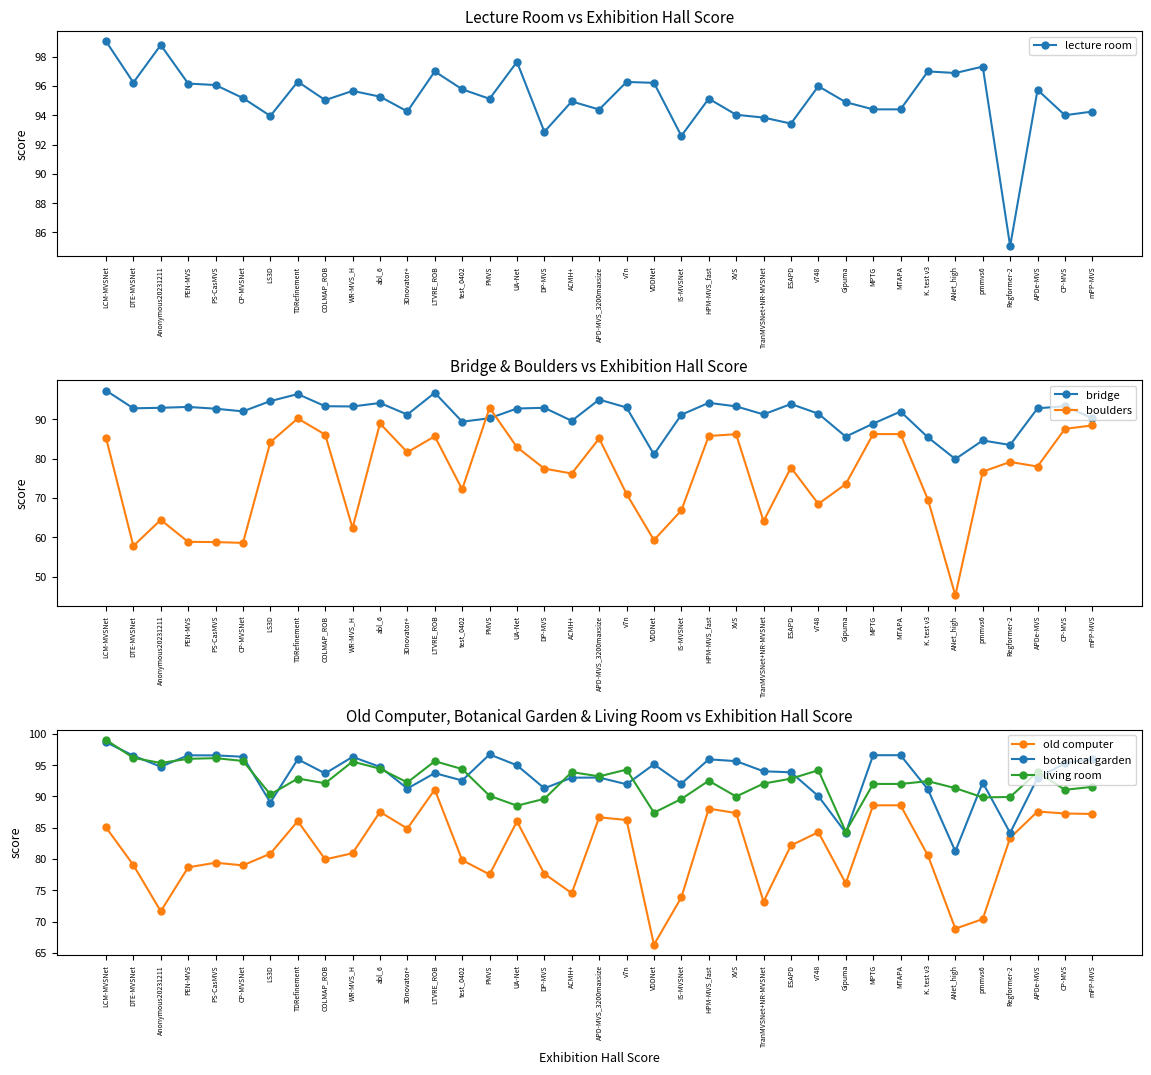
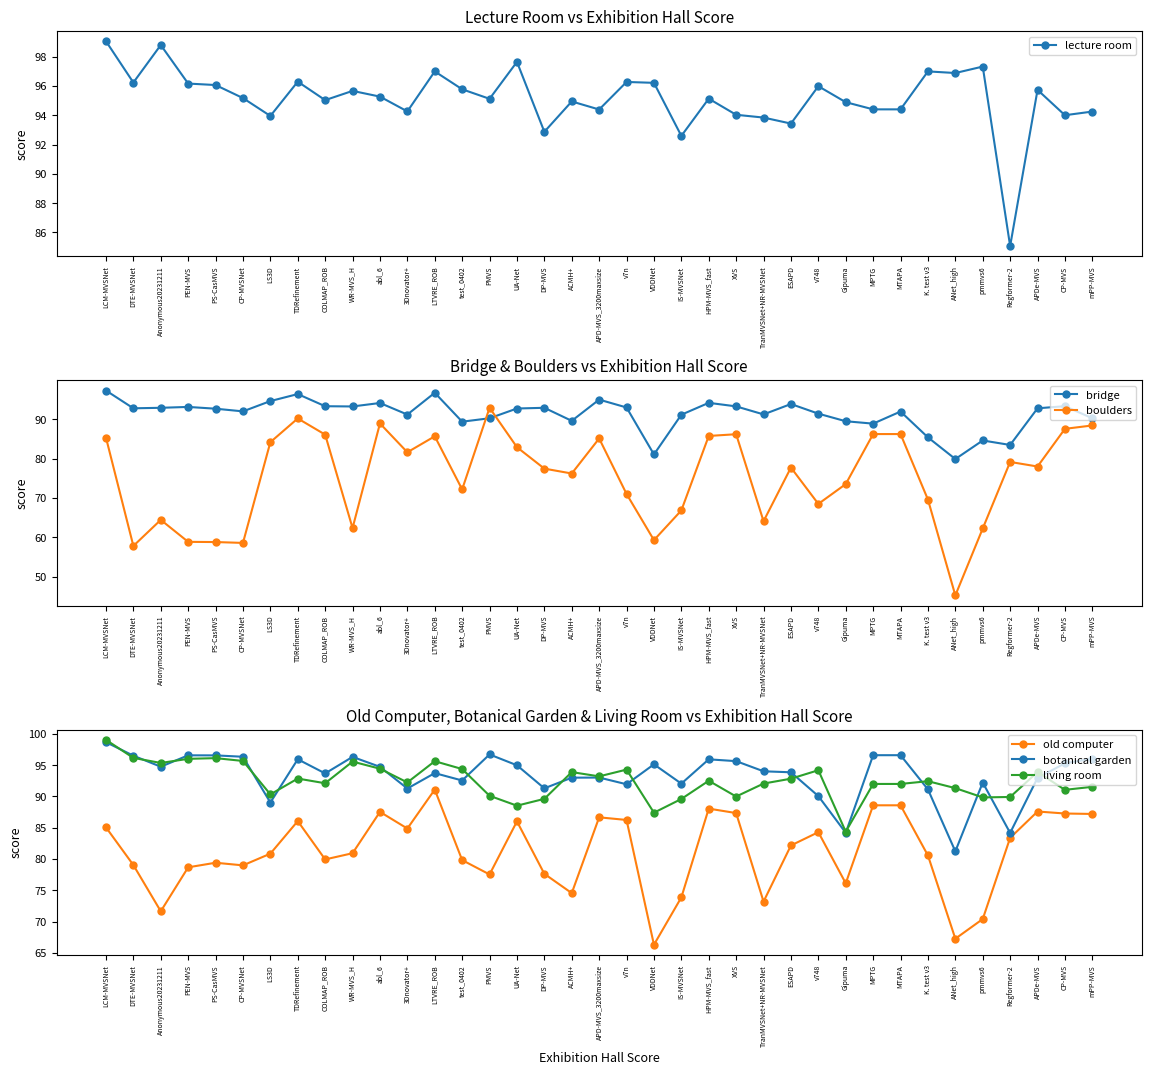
  {
    "Bridge & Boulders vs Exhibition Hall Score": {
      "bridge": {
        "LCM-MVSNet": 97,
        "DTE-MVSNet": 93,
        "Anonymous20231211": 93,
        "PEN-MVS": 93,
        "PS-CasMVS": 93,
        "CP-MVSNet": 92,
        "LS3D": 95,
        "TDRefinement": 96,
        "COLMAP_ROB": 93,
        "WR-MVS_H": 93,
        "abl_6": 94,
        "3Dnovator+": 91,
        "LTVRE_ROB": 97,
        "test_0402": 89,
        "PMVS": 90,
        "UA-Net": 93,
        "DP-MVS": 93,
        "ACMH+": 90,
        "APD-MVS_3200maxsize": 95,
        "v7n": 93,
        "VDDNet": 81,
        "IS-MVSNet": 91,
        "HPM-MVS_fast": 94,
        "XVS": 93,
        "TranMVSNet+NR-MVSNet": 91,
        "ESAPD": 94,
        "v748": 91,
-       "Gipuma": 86,
+       "Gipuma": 90,
        "MPTG": 89,
        "MTAPA": 92,
        "K. test v3": 85,
        "ANet_high": 80,
        "pmmvs6": 85,
        "Regformer-2": 84,
        "APDe-MVS": 93
      },
      "boulders": {
        "LCM-MVSNet": 85,
        "DTE-MVSNet": 58,
        "Anonymous20231211": 64,
        "PEN-MVS": 59,
        "PS-CasMVS": 59,
        "CP-MVSNet": 59,
        "LS3D": 84,
        "TDRefinement": 90,
        "COLMAP_ROB": 86,
        "WR-MVS_H": 62,
        "abl_6": 89,
        "3Dnovator+": 82,
        "LTVRE_ROB": 86,
        "test_0402": 72,
        "PMVS": 93,
        "UA-Net": 83,
        "DP-MVS": 78,
        "ACMH+": 76,
        "APD-MVS_3200maxsize": 85,
        "v7n": 71,
        "VDDNet": 59,
        "IS-MVSNet": 67,
        "HPM-MVS_fast": 86,
        "XVS": 86,
        "TranMVSNet+NR-MVSNet": 64,
        "ESAPD": 78,
        "v748": 69,
        "Gipuma": 74,
        "MPTG": 86,
        "MTAPA": 86,
        "K. test v3": 70,
        "ANet_high": 45,
-       "pmmvs6": 77,
+       "pmmvs6": 62,
        "Regformer-2": 79,
        "APDe-MVS": 78,
        "CP-MVS": 88,
        "mPP-MVS": 88
      }
    },
    "Old Computer, Botanical Garden & Living Room vs Exhibition Hall Score": {
      "old computer": {
        "LCM-MVSNet": 85,
        "DTE-MVSNet": 79,
        "Anonymous20231211": 72,
        "PEN-MVS": 79,
        "PS-CasMVS": 79,
        "CP-MVSNet": 79,
        "LS3D": 81,
        "TDRefinement": 86,
        "COLMAP_ROB": 80,
        "WR-MVS_H": 81,
        "abl_6": 88,
        "3Dnovator+": 85,
        "LTVRE_ROB": 91,
        "test_0402": 80,
        "PMVS": 78,
        "UA-Net": 86,
        "DP-MVS": 78,
        "ACMH+": 75,
        "APD-MVS_3200maxsize": 87,
        "v7n": 86,
        "VDDNet": 66,
        "IS-MVSNet": 74,
        "HPM-MVS_fast": 88,
        "XVS": 87,
        "TranMVSNet+NR-MVSNet": 73,
        "ESAPD": 82,
        "v748": 84,
        "Gipuma": 76,
        "MPTG": 89,
        "MTAPA": 89,
        "K. test v3": 81,
-       "ANet_high": 69,
+       "ANet_high": 67,
        "pmmvs6": 70,
        "Regformer-2": 83,
        "APDe-MVS": 88,
        "CP-MVS": 87,
        "mPP-MVS": 87
      }
    }
  }
